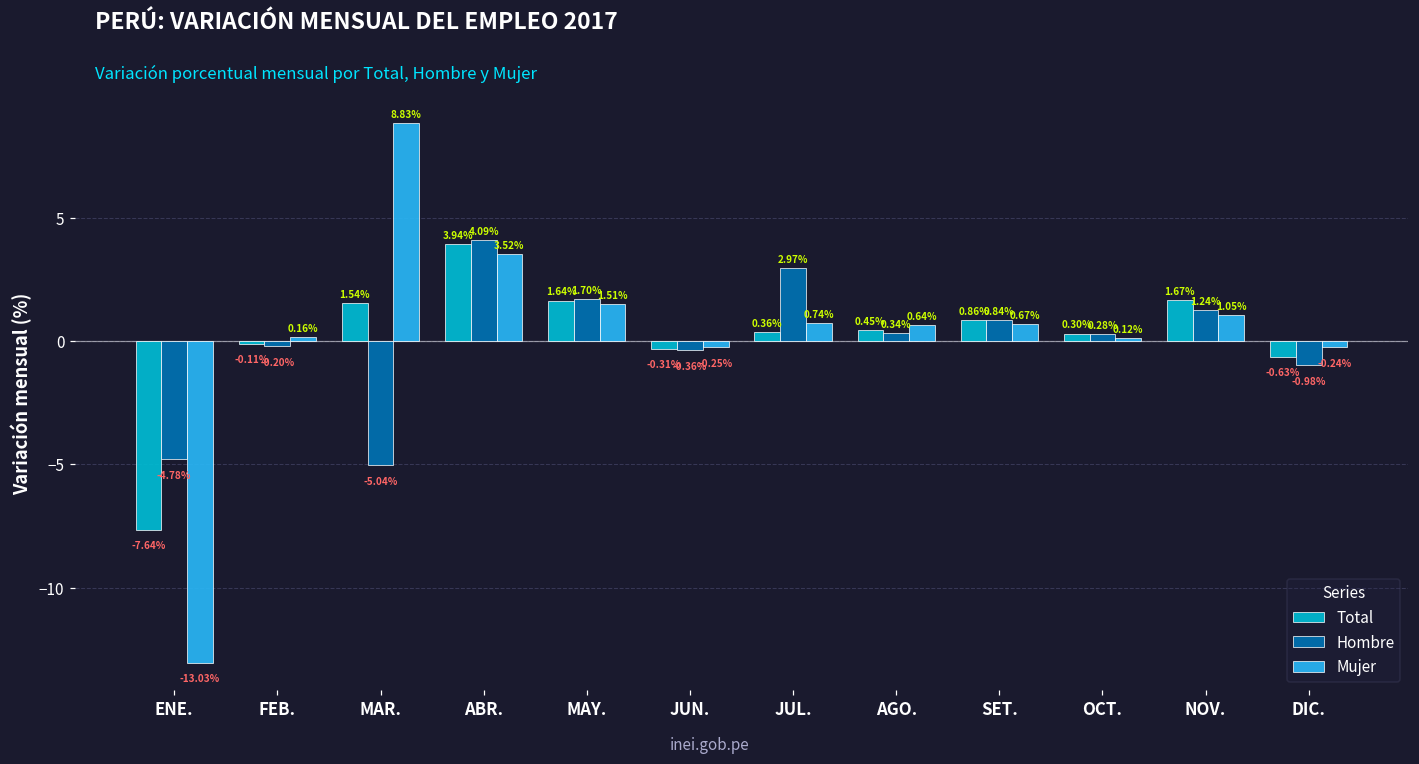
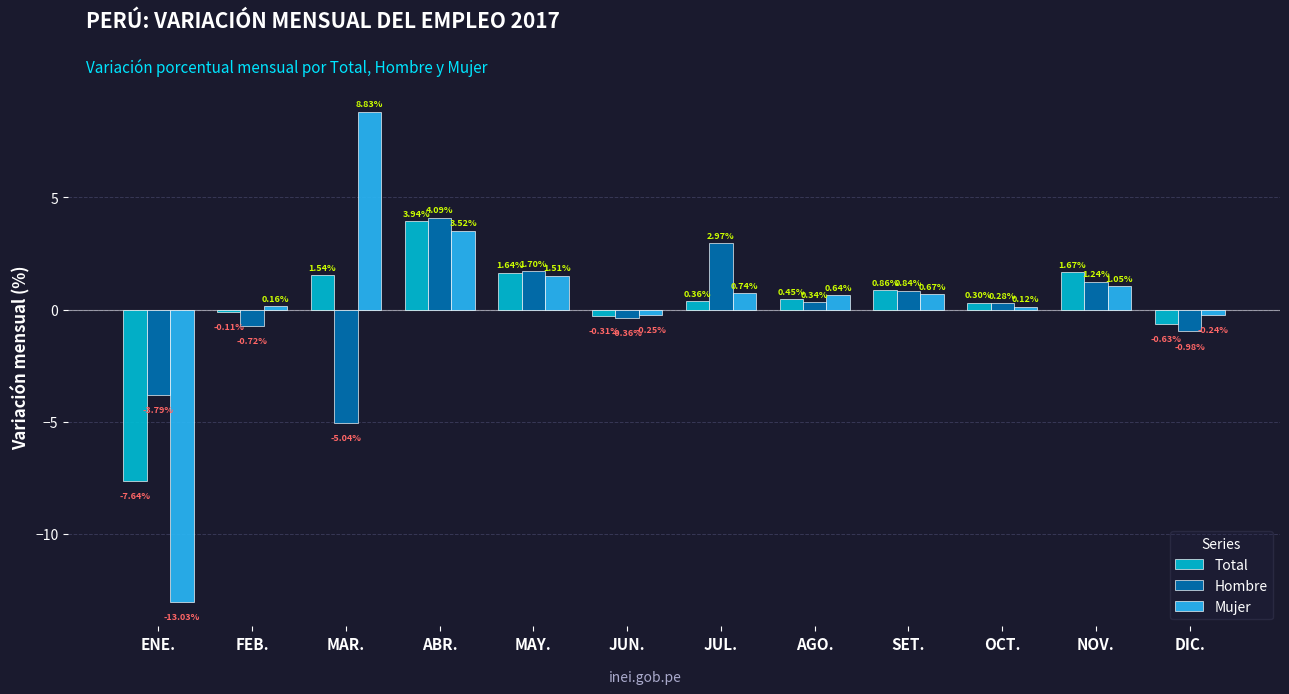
  {
    "Hombre": {
-     "ENE.": "-4.78%",
-     "FEB.": "-0.20%",
+     "ENE.": "-3.79%",
+     "FEB.": "-0.72%",
      "MAR.": "-5.04%",
      "ABR.": "4.09%",
      "MAY.": "1.70%",
      "JUL.": "2.97%",
      "AGO.": "0.34%",
      "SET.": "0.84%",
      "OCT.": "0.28%",
      "NOV.": "1.24%",
      "DIC.": "-0.98%"
    }
  }
